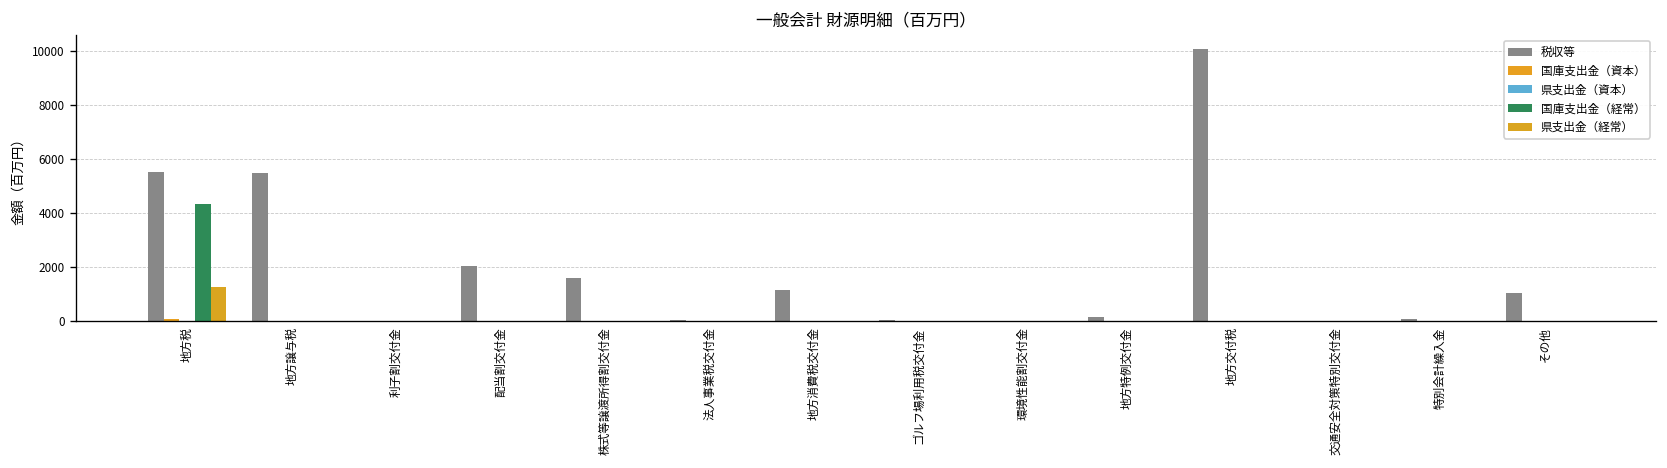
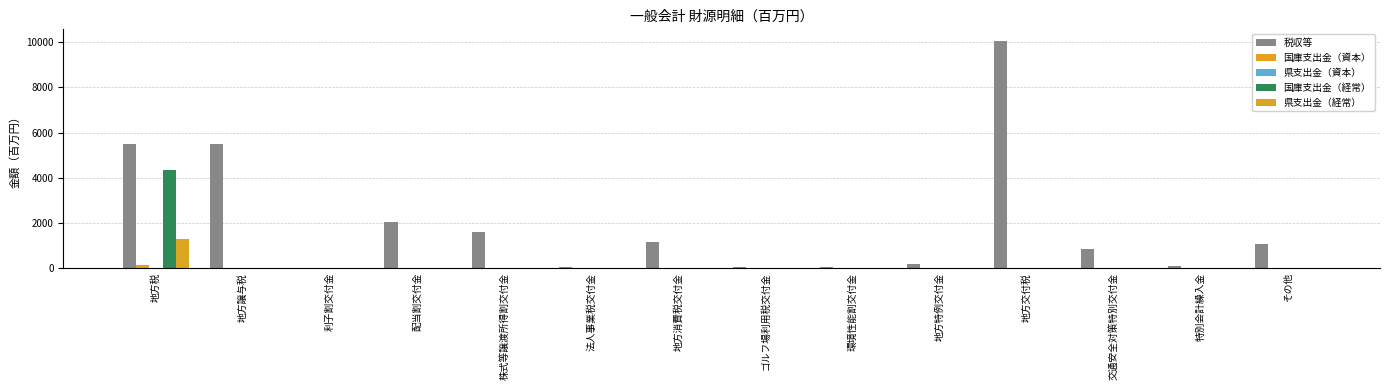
  {
    "税収等": {
      "地方税": 5500,
      "地方譲与税": 5500,
      "配当割交付金": 2000,
      "株式等譲渡所得割交付金": 1600,
      "地方消費税交付金": 1200,
      "地方特例交付金": 200,
      "地方交付税": 10100,
-     "交通安全対策特別交付金": 0,
+     "交通安全対策特別交付金": 800,
      "その他": 1000
    },
    "県支出金（資本）": {
      "地方譲与税": 0,
      "利子割交付金": 0,
      "配当割交付金": 0,
      "株式等譲渡所得割交付金": 0,
      "法人事業税交付金": 0,
      "地方消費税交付金": 0,
      "ゴルフ場利用税交付金": 0,
      "環境性能割交付金": 0,
      "地方特例交付金": 0,
      "地方交付税": 0,
      "交通安全対策特別交付金": 0,
      "特別会計繰入金": 0,
      "その他": 0
    },
    "国庫支出金（経常）": {
      "地方税": 4300,
      "地方譲与税": 0,
      "利子割交付金": 0,
      "配当割交付金": 0,
      "株式等譲渡所得割交付金": 0,
      "法人事業税交付金": 0,
      "地方消費税交付金": 0,
      "ゴルフ場利用税交付金": 0,
      "環境性能割交付金": 0,
      "地方特例交付金": 0,
      "地方交付税": 0,
      "交通安全対策特別交付金": 0,
      "特別会計繰入金": 0,
      "その他": 0
    }
  }
